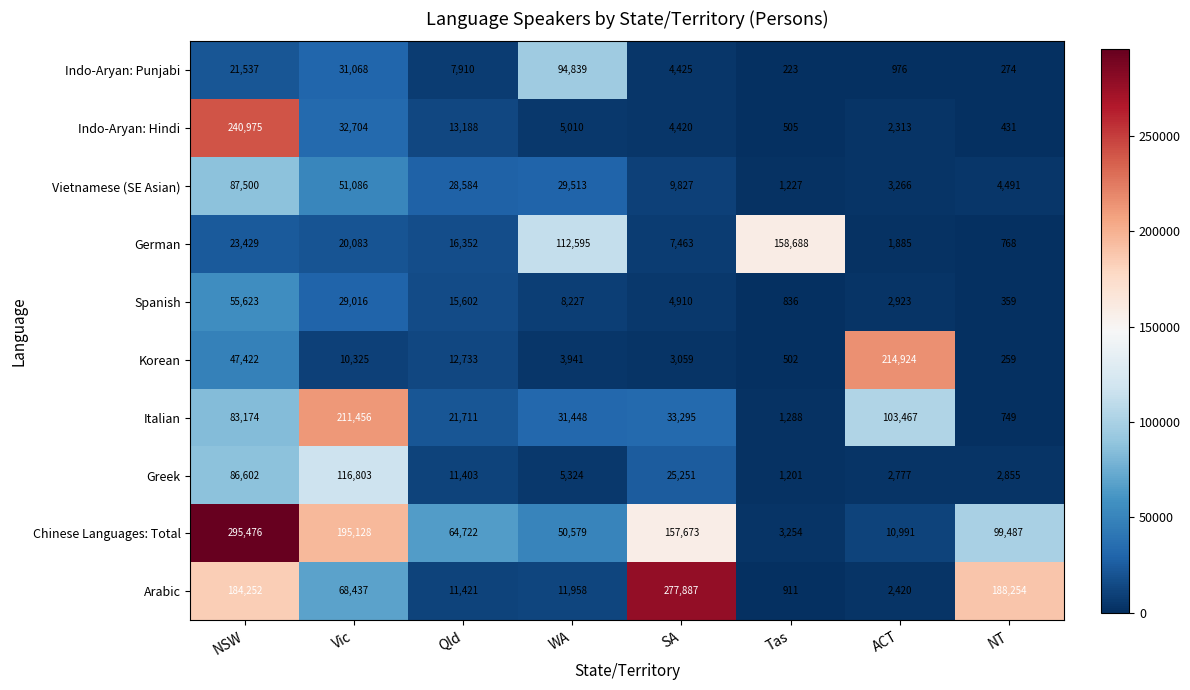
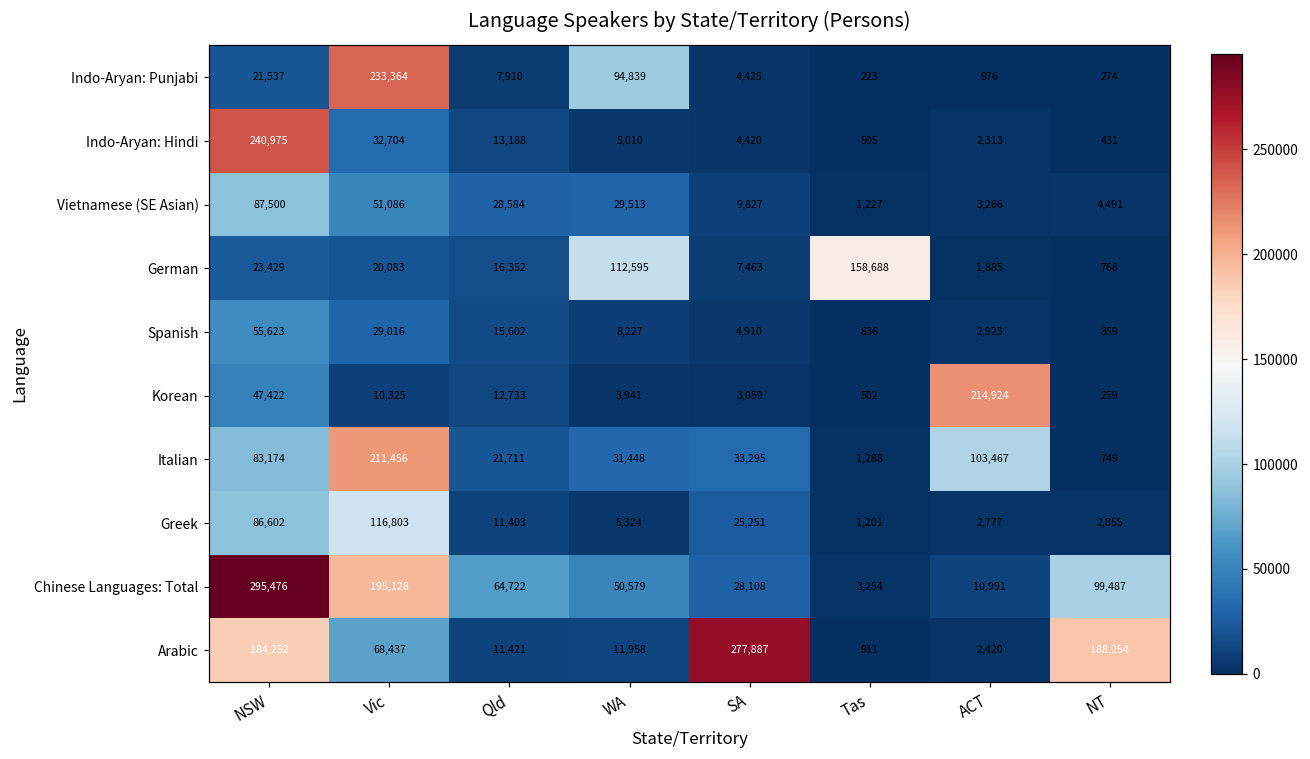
  {
    "Indo-Aryan: Punjabi": {
      "NSW": "21,537",
-     "Vic": "31,068",
+     "Vic": "233,364",
      "Qld": "7,910",
      "WA": "94,839",
      "SA": "4,425",
      "Tas": "223",
      "ACT": "976",
      "NT": "274"
    },
    "Indo-Aryan: Hindi": {
      "NSW": "240,975",
      "Vic": "32,704",
      "Qld": "13,188",
      "WA": "5,010",
      "SA": "4,420",
      "Tas": "505",
      "ACT": "2,313",
      "NT": "431"
    },
    "Vietnamese (SE Asian)": {
      "NSW": "87,500",
      "Vic": "51,086",
      "Qld": "28,584",
      "WA": "29,513",
      "SA": "9,827",
      "Tas": "1,227",
      "ACT": "3,266",
      "NT": "4,491"
    },
    "German": {
      "NSW": "23,429",
      "Vic": "20,083",
      "Qld": "16,352",
      "WA": "112,595",
      "SA": "7,463",
      "Tas": "158,688",
      "ACT": "1,885",
      "NT": "768"
    },
    "Spanish": {
      "NSW": "55,623",
      "Vic": "29,016",
      "Qld": "15,602",
      "WA": "8,227",
      "SA": "4,910",
      "Tas": "836",
      "ACT": "2,923",
      "NT": "359"
    },
    "Korean": {
      "NSW": "47,422",
      "Vic": "10,325",
      "Qld": "12,733",
      "WA": "3,941",
      "SA": "3,059",
      "Tas": "502",
      "ACT": "214,924",
      "NT": "259"
    },
    "Italian": {
      "NSW": "83,174",
      "Vic": "211,456",
      "Qld": "21,711",
      "WA": "31,448",
      "SA": "33,295",
      "Tas": "1,288",
      "ACT": "103,467",
      "NT": "749"
    },
    "Greek": {
      "NSW": "86,602",
      "Vic": "116,803",
      "Qld": "11,403",
      "WA": "5,324",
      "SA": "25,251",
      "Tas": "1,201",
      "ACT": "2,777",
      "NT": "2,855"
    },
    "Chinese Languages: Total": {
      "NSW": "295,476",
      "Vic": "195,128",
      "Qld": "64,722",
      "WA": "50,579",
-     "SA": "157,673",
+     "SA": "28,108",
      "Tas": "3,254",
      "ACT": "10,991",
      "NT": "99,487"
    },
    "Arabic": {
      "NSW": "184,252",
      "Vic": "68,437",
      "Qld": "11,421",
      "WA": "11,958",
      "SA": "277,887",
      "Tas": "911",
      "ACT": "2,420",
      "NT": "188,254"
    }
  }
